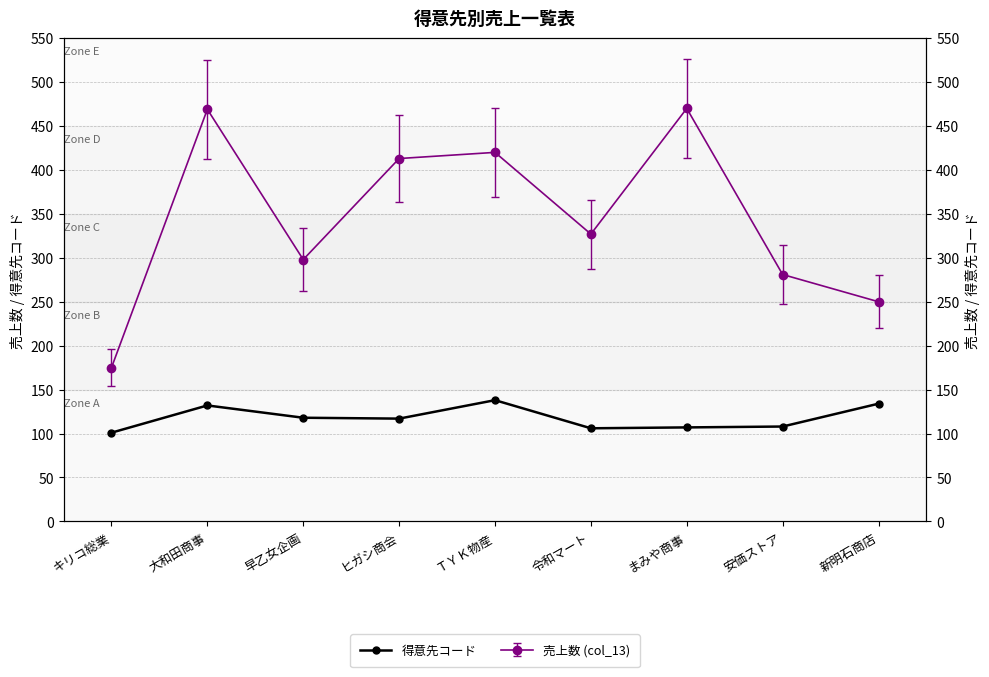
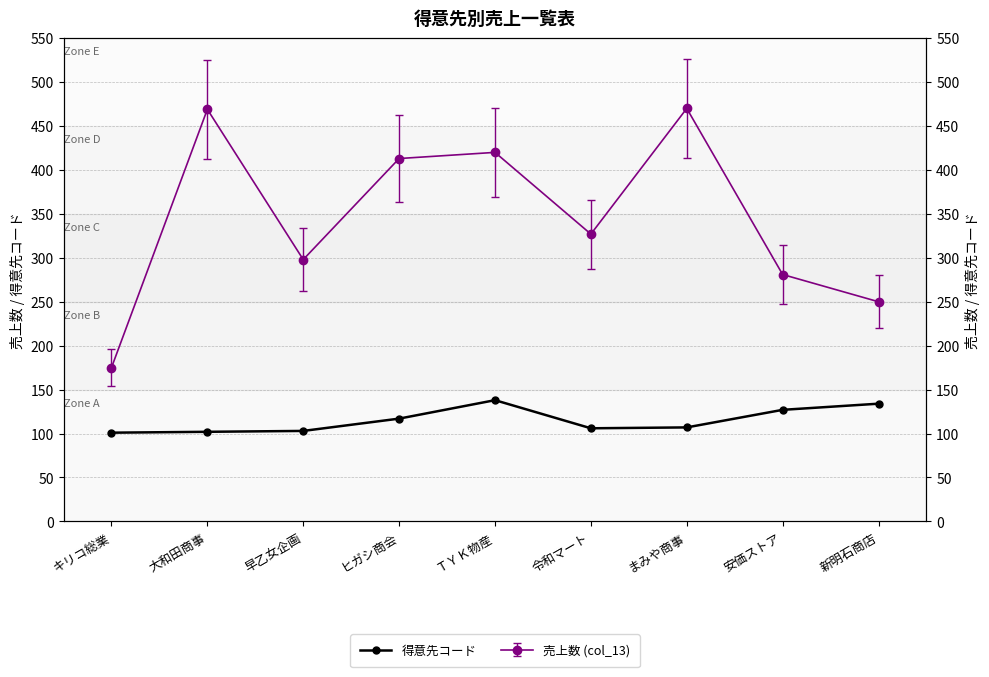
  {
    "得意先コード": {
      "キリコ総業": 100,
-     "大和田商事": 130,
-     "早乙女企画": 120,
+     "大和田商事": 100,
+     "早乙女企画": 100,
      "ヒガシ商会": 120,
      "ＴＹＫ物産": 140,
      "令和マート": 110,
      "まみや商事": 110,
-     "安価ストア": 110,
+     "安価ストア": 130,
      "新明石商店": 130
    }
  }
